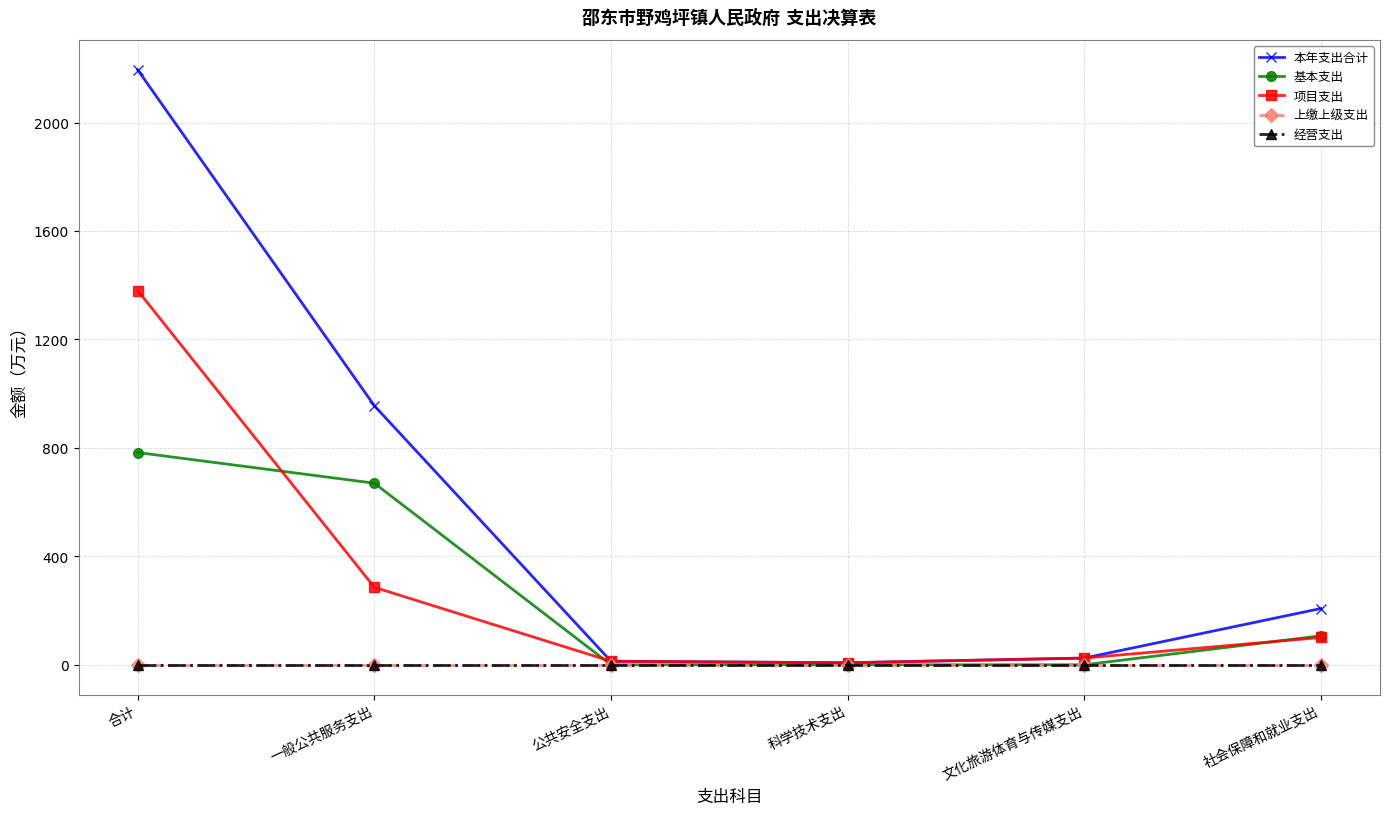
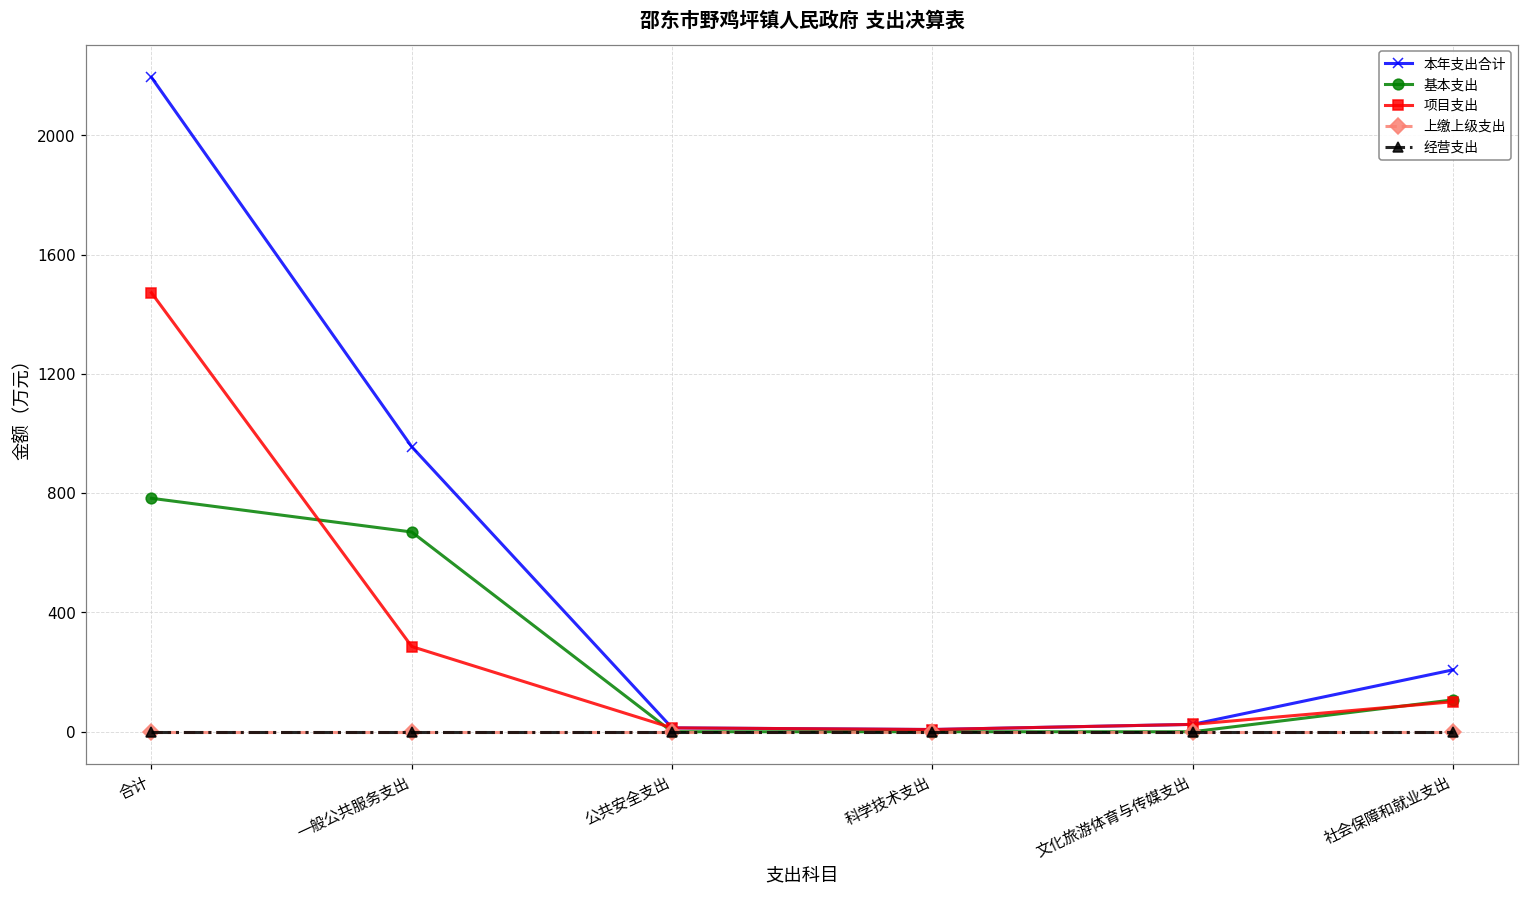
  {
    "本年支出合计": {
      "合计": 2190,
      "一般公共服务支出": 960,
      "社会保障和就业支出": 210
    },
    "基本支出": {
      "合计": 780,
      "一般公共服务支出": 670
    },
    "项目支出": {
-     "合计": 1380,
+     "合计": 1470,
      "一般公共服务支出": 290
    },
    "经营支出": {
      "合计": 0,
      "一般公共服务支出": 0,
      "社会保障和就业支出": 0
    }
  }
